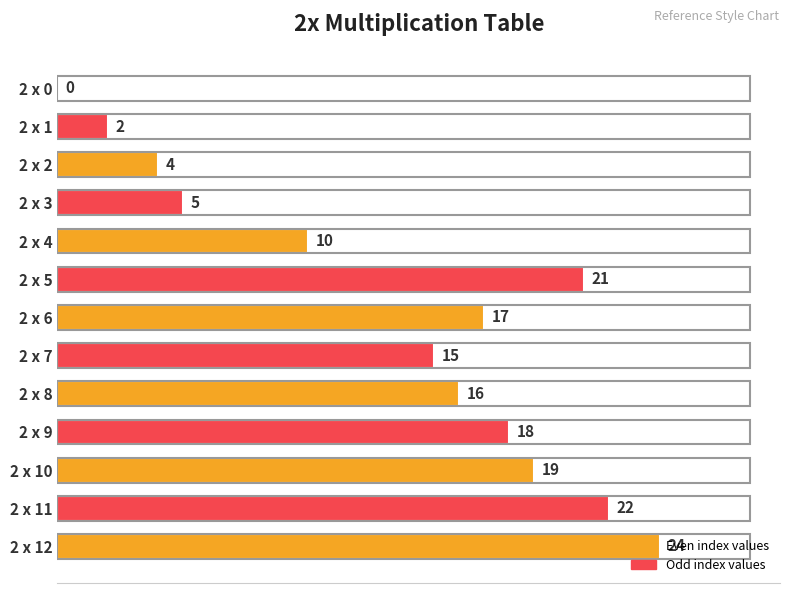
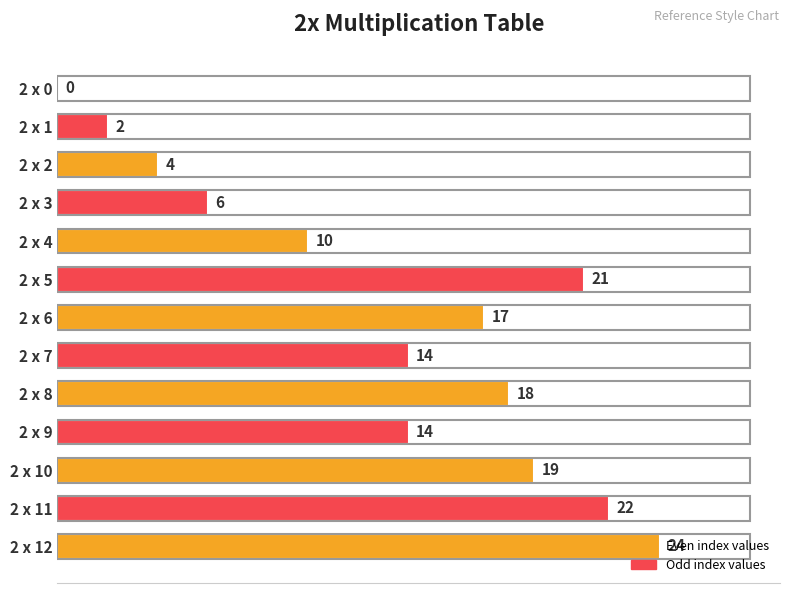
  {
    "2 x 0": 0,
    "2 x 1": 2,
    "2 x 2": 4,
-   "2 x 3": 5,
+   "2 x 3": 6,
    "2 x 4": 10,
    "2 x 5": 21,
    "2 x 6": 17,
-   "2 x 7": 15,
-   "2 x 8": 16,
-   "2 x 9": 18,
+   "2 x 7": 14,
+   "2 x 8": 18,
+   "2 x 9": 14,
    "2 x 10": 19,
    "2 x 11": 22,
    "2 x 12": 24
  }
